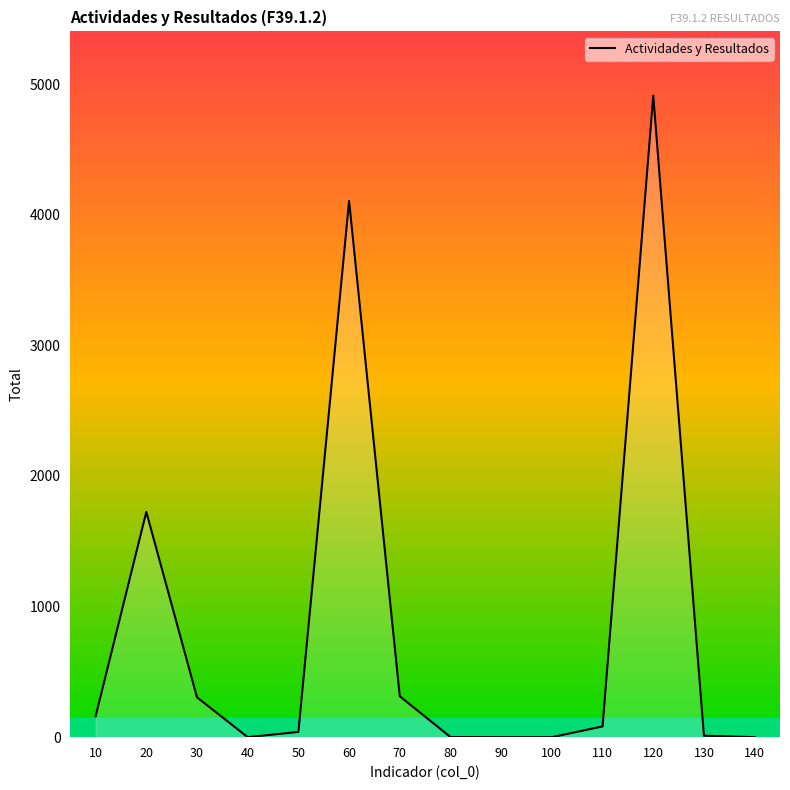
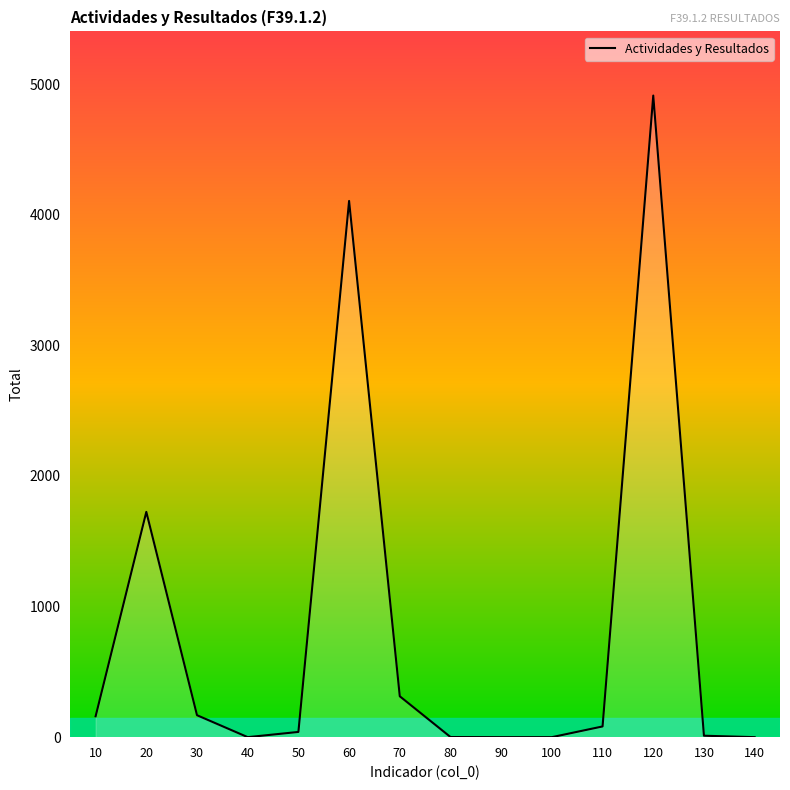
  {
    "10": 160,
    "20": 1730,
-   "30": 310,
+   "30": 170,
    "60": 4110,
    "70": 310,
    "120": 4910
  }
